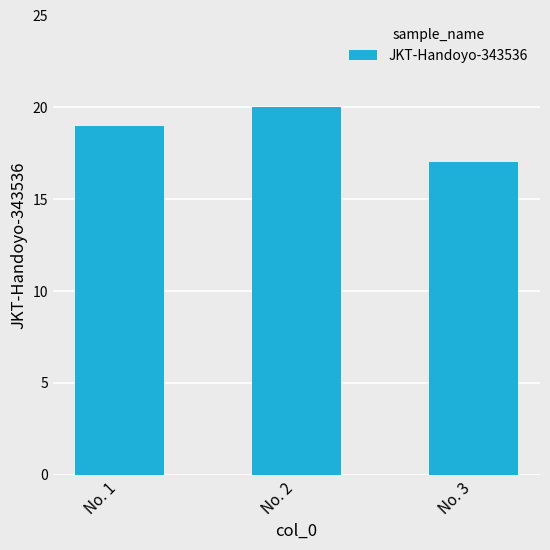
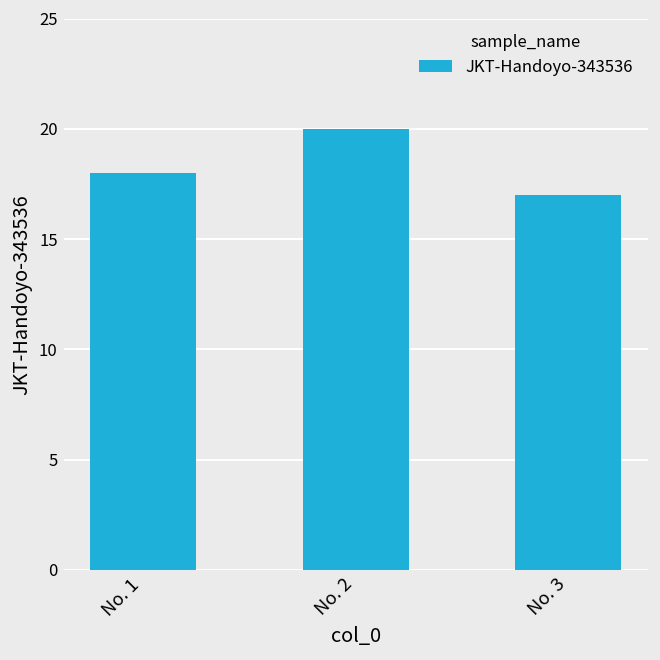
  {
-   "No. 1": 19,
+   "No. 1": 18,
    "No. 2": 20,
    "No. 3": 17
  }
